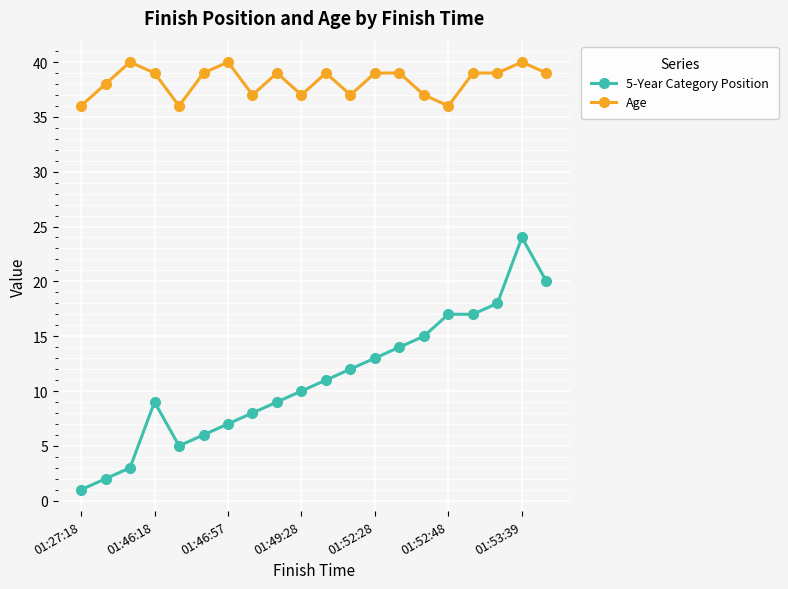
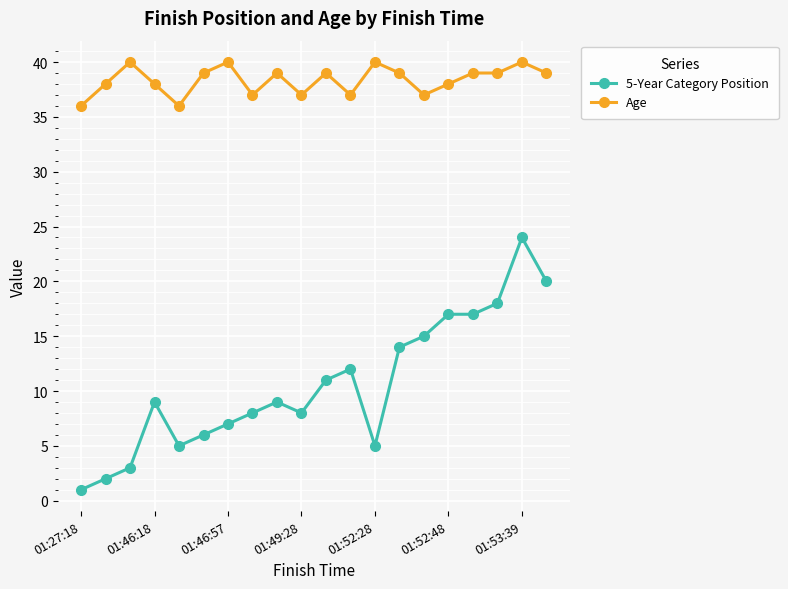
  {
    "5-Year Category Position": {
      "01:27:18": 1,
      "01:46:18": 9,
      "01:46:57": 7,
-     "01:49:28": 10,
-     "01:52:28": 13,
+     "01:49:28": 8,
+     "01:52:28": 5,
      "01:52:48": 17,
      "01:53:39": 24
    },
    "Age": {
      "01:27:18": 36,
-     "01:46:18": 39,
+     "01:46:18": 38,
      "01:46:57": 40,
      "01:49:28": 37,
-     "01:52:28": 39,
-     "01:52:48": 36,
+     "01:52:28": 40,
+     "01:52:48": 38,
      "01:53:39": 40
    }
  }
